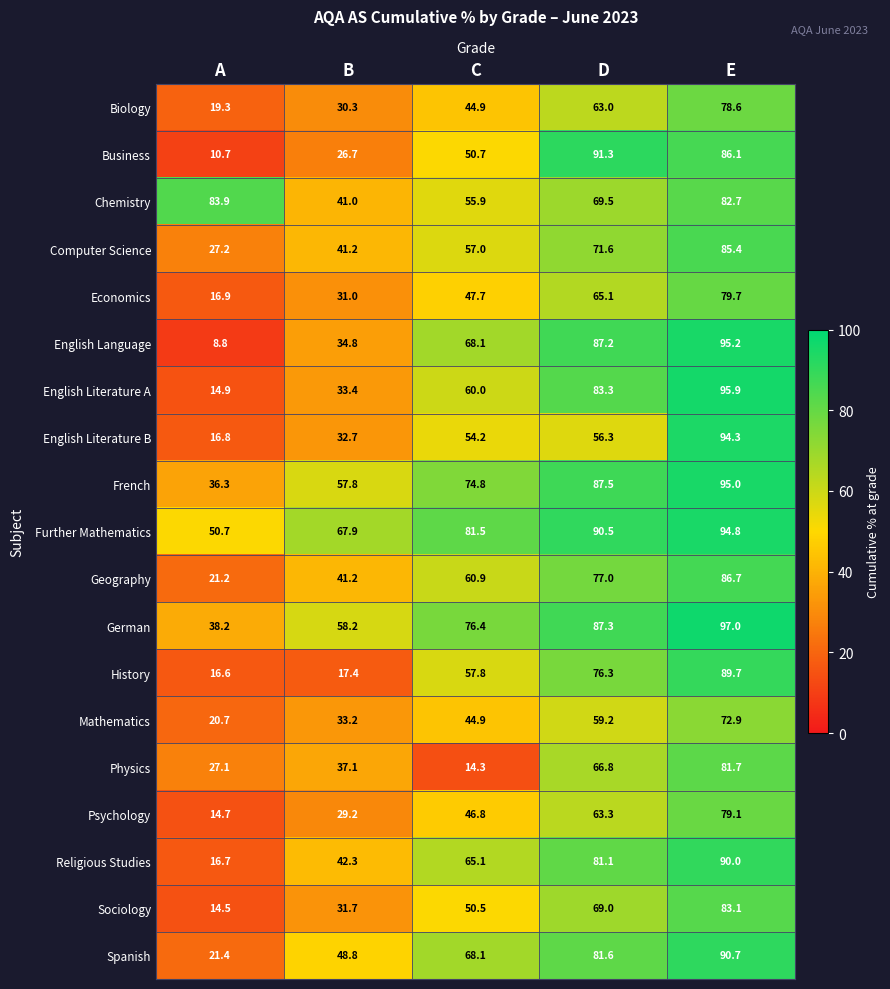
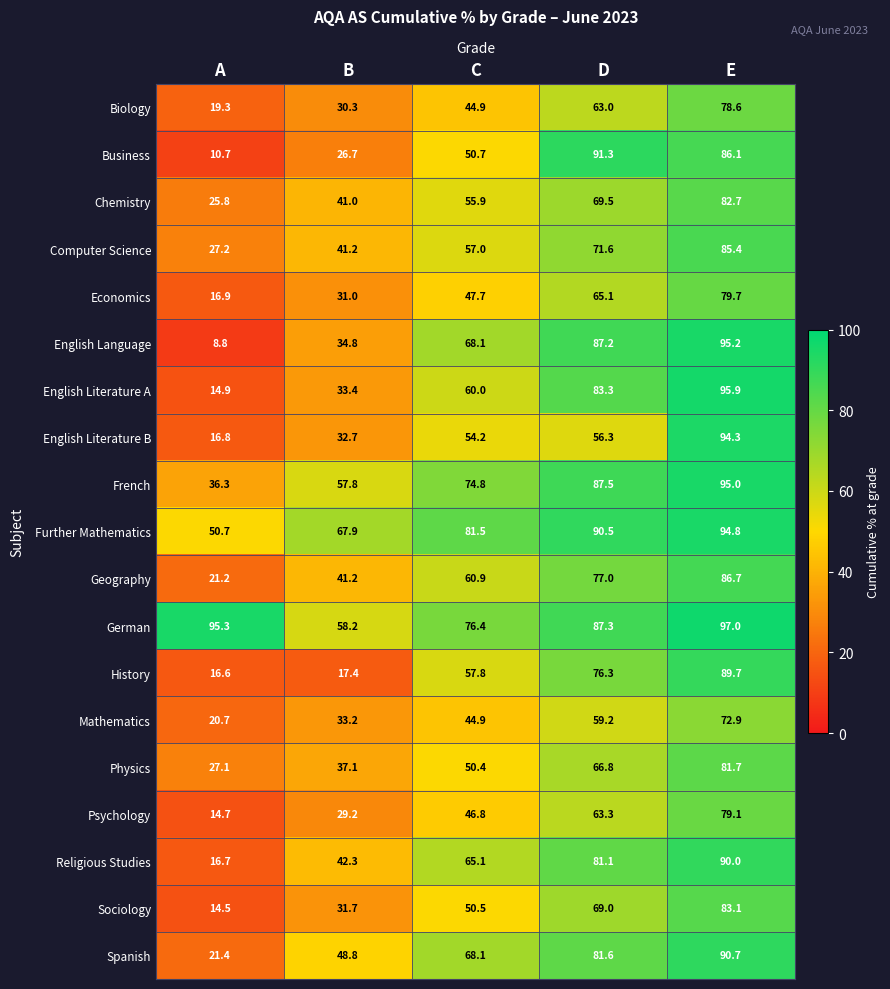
  {
    "Biology": {
      "A": 19.3,
      "B": 30.3,
      "C": 44.9,
      "D": 63.0,
      "E": 78.6
    },
    "Business": {
      "A": 10.7,
      "B": 26.7,
      "C": 50.7,
      "D": 91.3,
      "E": 86.1
    },
    "Chemistry": {
-     "A": 83.9,
+     "A": 25.8,
      "B": 41.0,
      "C": 55.9,
      "D": 69.5,
      "E": 82.7
    },
    "Computer Science": {
      "A": 27.2,
      "B": 41.2,
      "C": 57.0,
      "D": 71.6,
      "E": 85.4
    },
    "Economics": {
      "A": 16.9,
      "B": 31.0,
      "C": 47.7,
      "D": 65.1,
      "E": 79.7
    },
    "English Language": {
      "A": 8.8,
      "B": 34.8,
      "C": 68.1,
      "D": 87.2,
      "E": 95.2
    },
    "English Literature A": {
      "A": 14.9,
      "B": 33.4,
      "C": 60.0,
      "D": 83.3,
      "E": 95.9
    },
    "English Literature B": {
      "A": 16.8,
      "B": 32.7,
      "C": 54.2,
      "D": 56.3,
      "E": 94.3
    },
    "French": {
      "A": 36.3,
      "B": 57.8,
      "C": 74.8,
      "D": 87.5,
      "E": 95.0
    },
    "Further Mathematics": {
      "A": 50.7,
      "B": 67.9,
      "C": 81.5,
      "D": 90.5,
      "E": 94.8
    },
    "Geography": {
      "A": 21.2,
      "B": 41.2,
      "C": 60.9,
      "D": 77.0,
      "E": 86.7
    },
    "German": {
-     "A": 38.2,
+     "A": 95.3,
      "B": 58.2,
      "C": 76.4,
      "D": 87.3,
      "E": 97.0
    },
    "History": {
      "A": 16.6,
      "B": 17.4,
      "C": 57.8,
      "D": 76.3,
      "E": 89.7
    },
    "Mathematics": {
      "A": 20.7,
      "B": 33.2,
      "C": 44.9,
      "D": 59.2,
      "E": 72.9
    },
    "Physics": {
      "A": 27.1,
      "B": 37.1,
-     "C": 14.3,
+     "C": 50.4,
      "D": 66.8,
      "E": 81.7
    },
    "Psychology": {
      "A": 14.7,
      "B": 29.2,
      "C": 46.8,
      "D": 63.3,
      "E": 79.1
    },
    "Religious Studies": {
      "A": 16.7,
      "B": 42.3,
      "C": 65.1,
      "D": 81.1,
      "E": 90.0
    },
    "Sociology": {
      "A": 14.5,
      "B": 31.7,
      "C": 50.5,
      "D": 69.0,
      "E": 83.1
    },
    "Spanish": {
      "A": 21.4,
      "B": 48.8,
      "C": 68.1,
      "D": 81.6,
      "E": 90.7
    }
  }
